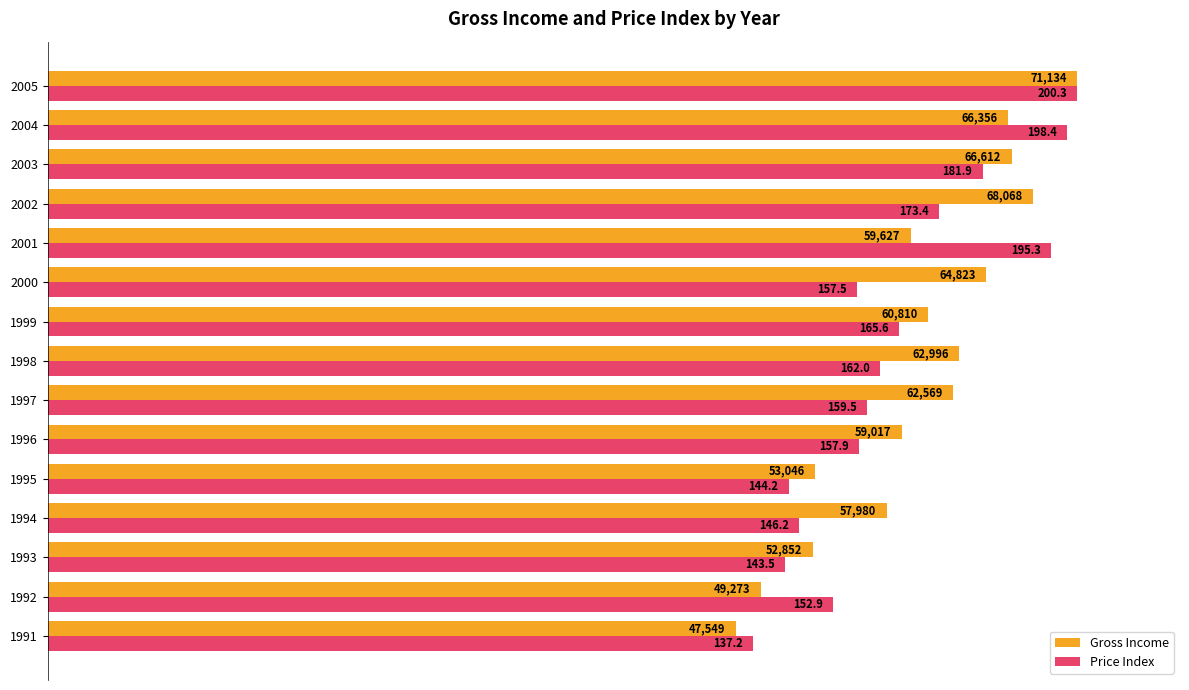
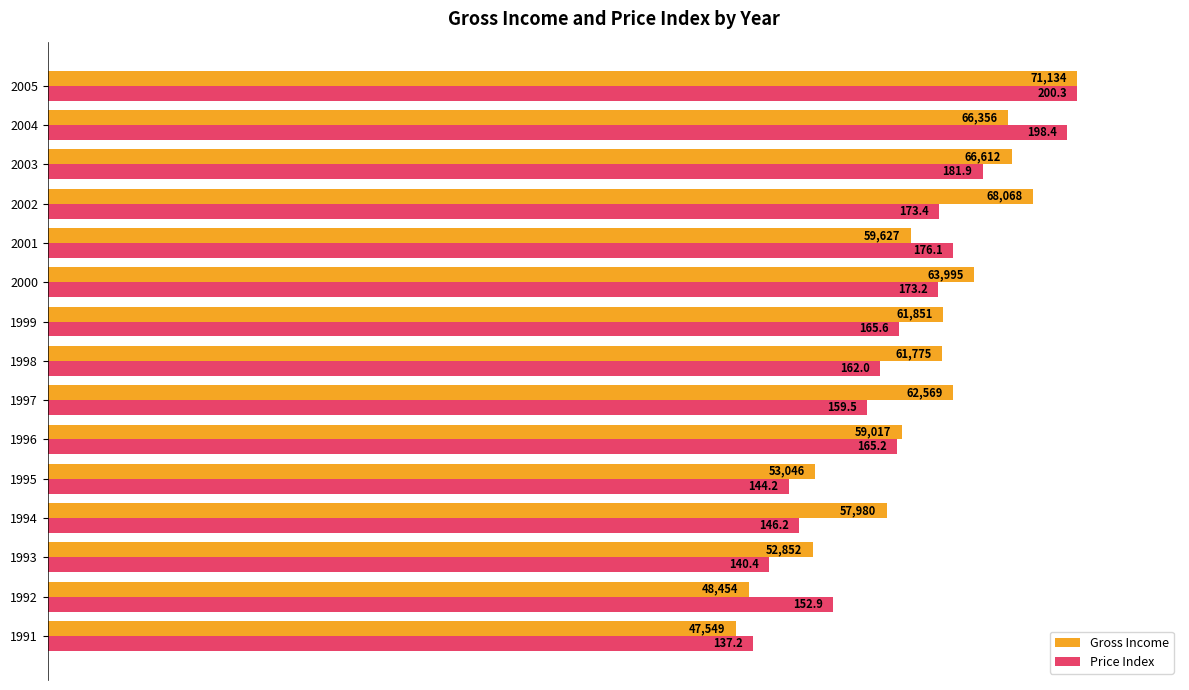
  {
    "Gross Income": {
-     "2000": "64,823",
-     "1999": "60,810",
-     "1998": "62,996",
-     "1992": "49,273"
+     "2000": "63,995",
+     "1999": "61,851",
+     "1998": "61,775",
+     "1992": "48,454"
    },
    "Price Index": {
-     "2001": "195.3",
-     "2000": "157.5",
-     "1996": "157.9",
-     "1993": "143.5"
+     "2001": "176.1",
+     "2000": "173.2",
+     "1996": "165.2",
+     "1993": "140.4"
    }
  }
